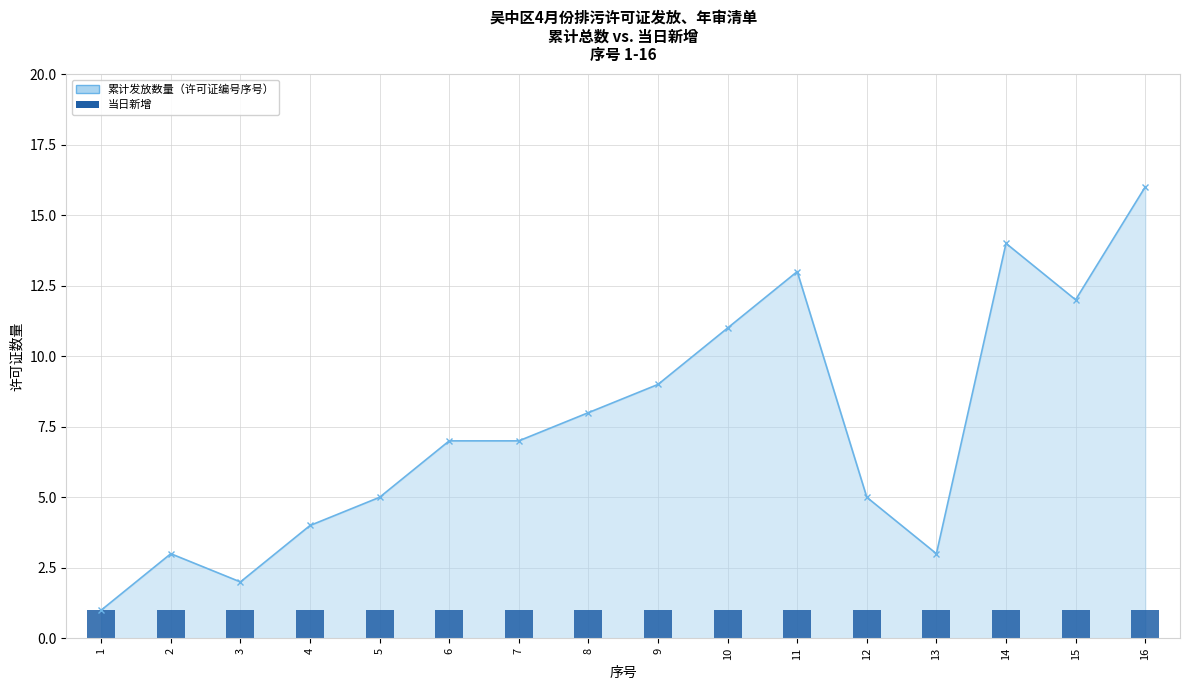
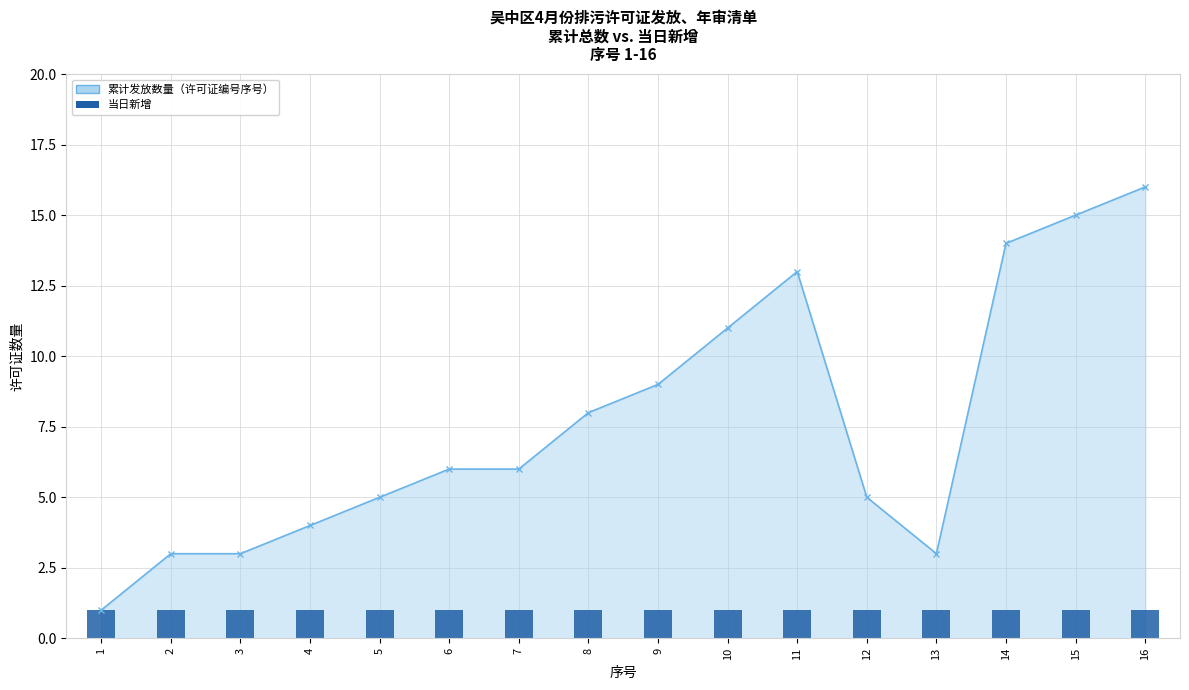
  {
    "累计发放数量（许可证编号序号）": {
      "1": 1,
      "2": 3,
-     "3": 2,
+     "3": 3,
      "4": 4,
      "5": 5,
-     "6": 7,
-     "7": 7,
+     "6": 6,
+     "7": 6,
      "8": 8,
      "9": 9,
      "10": 11,
      "11": 13,
      "12": 5,
      "13": 3,
      "14": 14,
-     "15": 12,
+     "15": 15,
      "16": 16
    },
    "当日新增": {
      "1": 1,
      "2": 1,
      "3": 1,
      "4": 1,
      "5": 1,
      "6": 1,
      "7": 1,
      "8": 1,
      "9": 1,
      "10": 1,
      "11": 1,
      "12": 1,
      "13": 1,
      "14": 1,
      "15": 1,
      "16": 1
    }
  }
